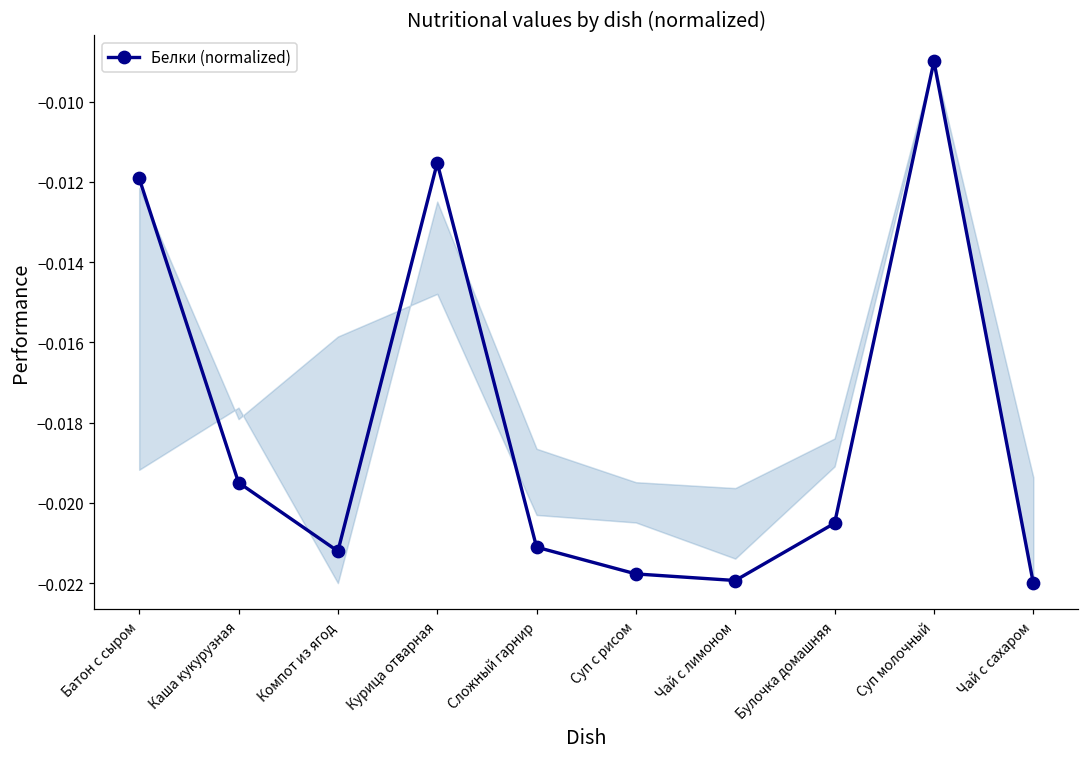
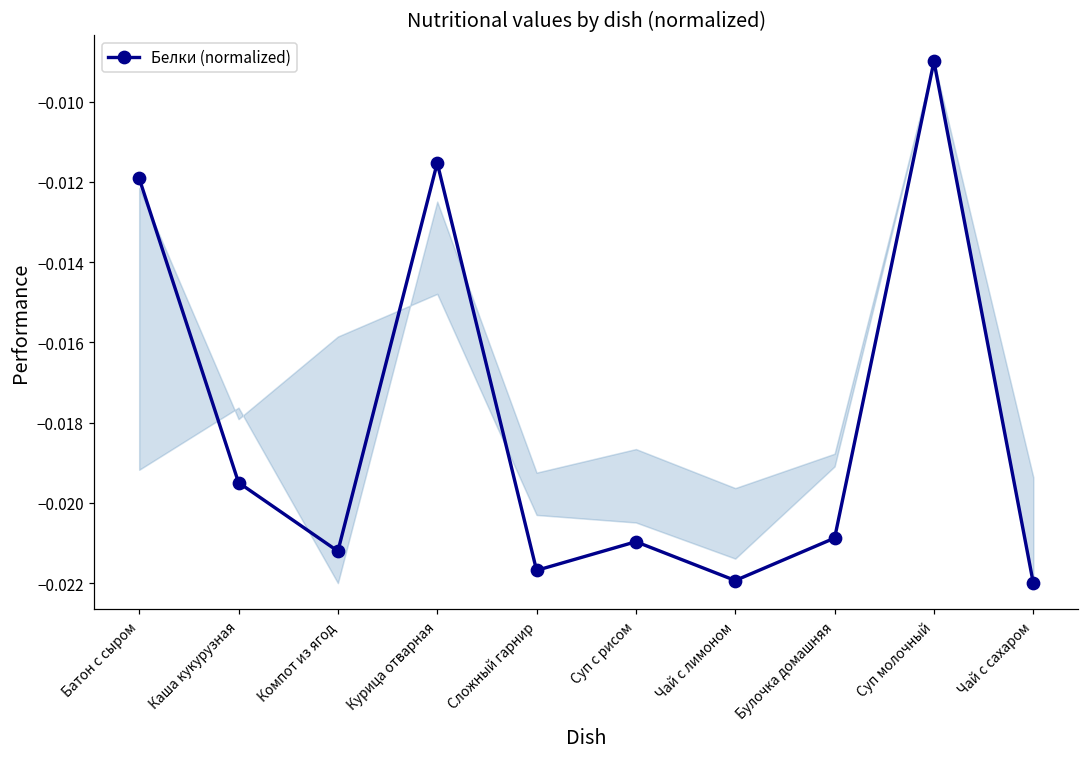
  {
    "Белки (normalized)": {
      "Батон с сыром": -0.0119,
      "Каша кукурузная": -0.0195,
      "Компот из ягод": -0.0212,
      "Курица отварная": -0.0115,
-     "Сложный гарнир": -0.0211,
-     "Суп с рисом": -0.0218,
+     "Сложный гарнир": -0.0217,
+     "Суп с рисом": -0.0210,
      "Чай с лимоном": -0.0219,
-     "Булочка домашняя": -0.0205,
+     "Булочка домашняя": -0.0209,
      "Чай с сахаром": -0.0220
    }
  }
